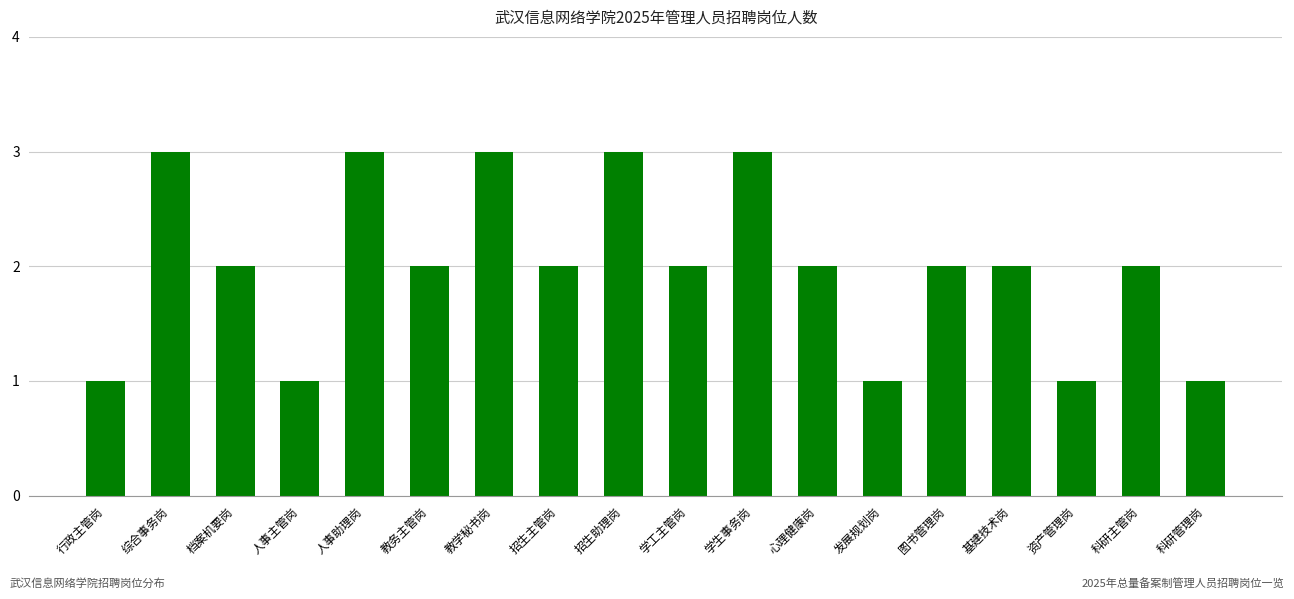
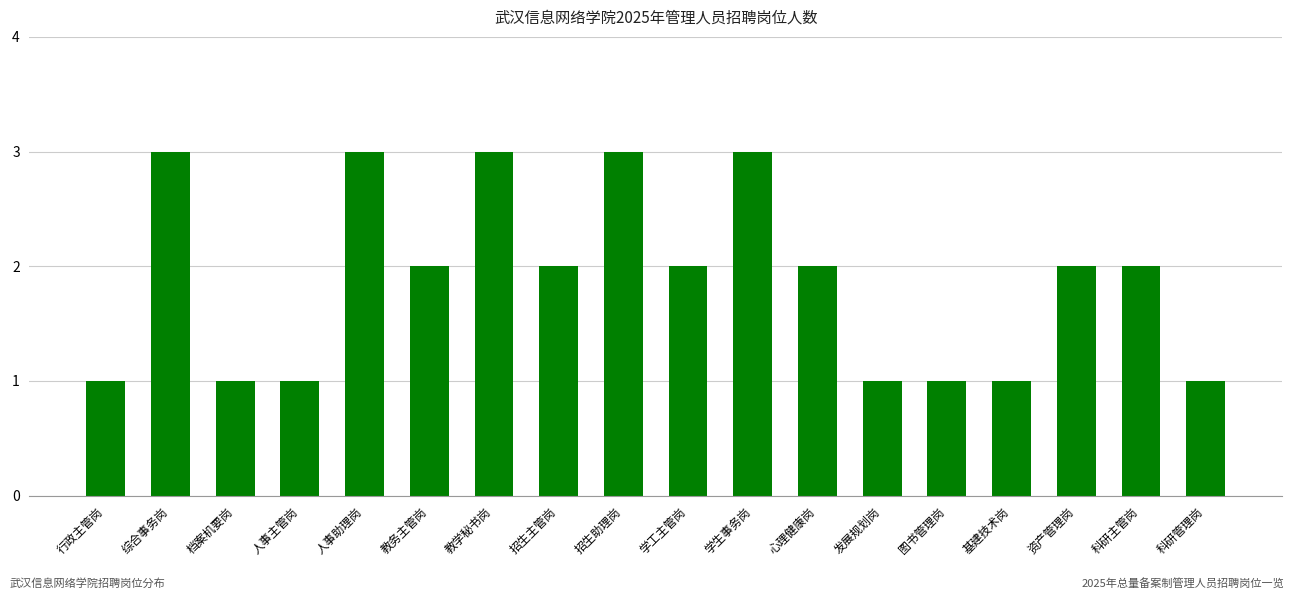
  {
    "行政主管岗": 1,
    "综合事务岗": 3,
-   "档案机要岗": 2,
+   "档案机要岗": 1,
    "人事主管岗": 1,
    "人事助理岗": 3,
    "教务主管岗": 2,
    "教学秘书岗": 3,
    "招生主管岗": 2,
    "招生助理岗": 3,
    "学工主管岗": 2,
    "学生事务岗": 3,
    "心理健康岗": 2,
    "发展规划岗": 1,
-   "图书管理岗": 2,
-   "基建技术岗": 2,
-   "资产管理岗": 1,
+   "图书管理岗": 1,
+   "基建技术岗": 1,
+   "资产管理岗": 2,
    "科研主管岗": 2,
    "科研管理岗": 1
  }
